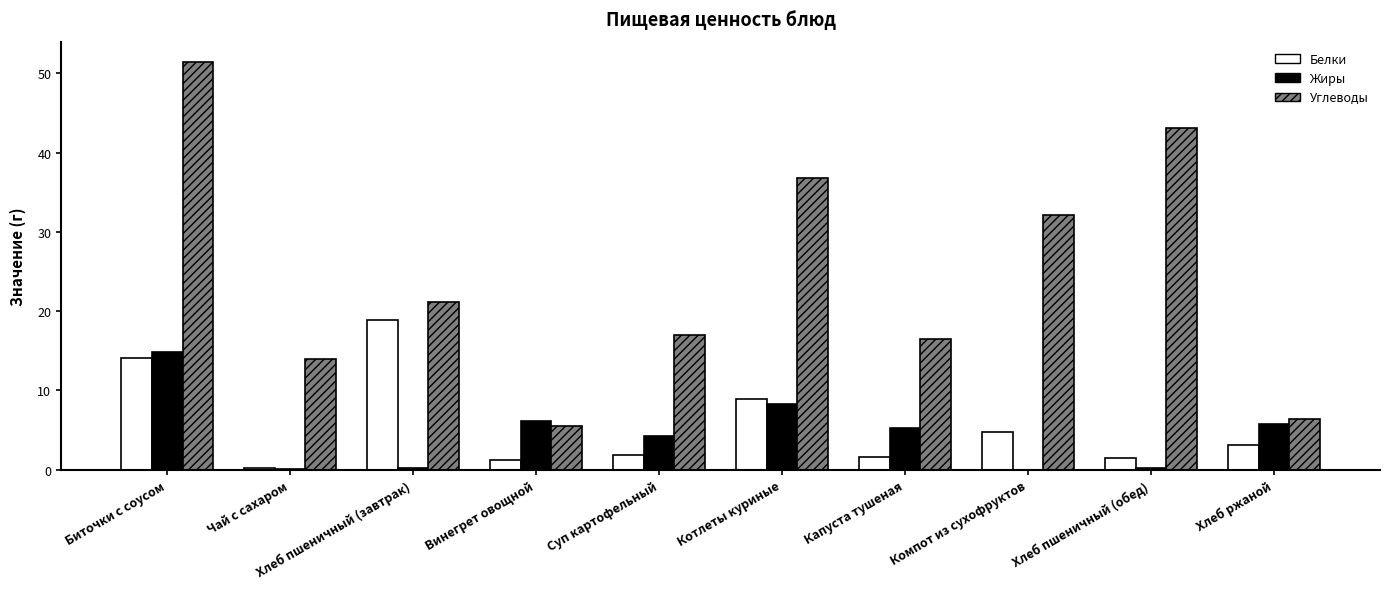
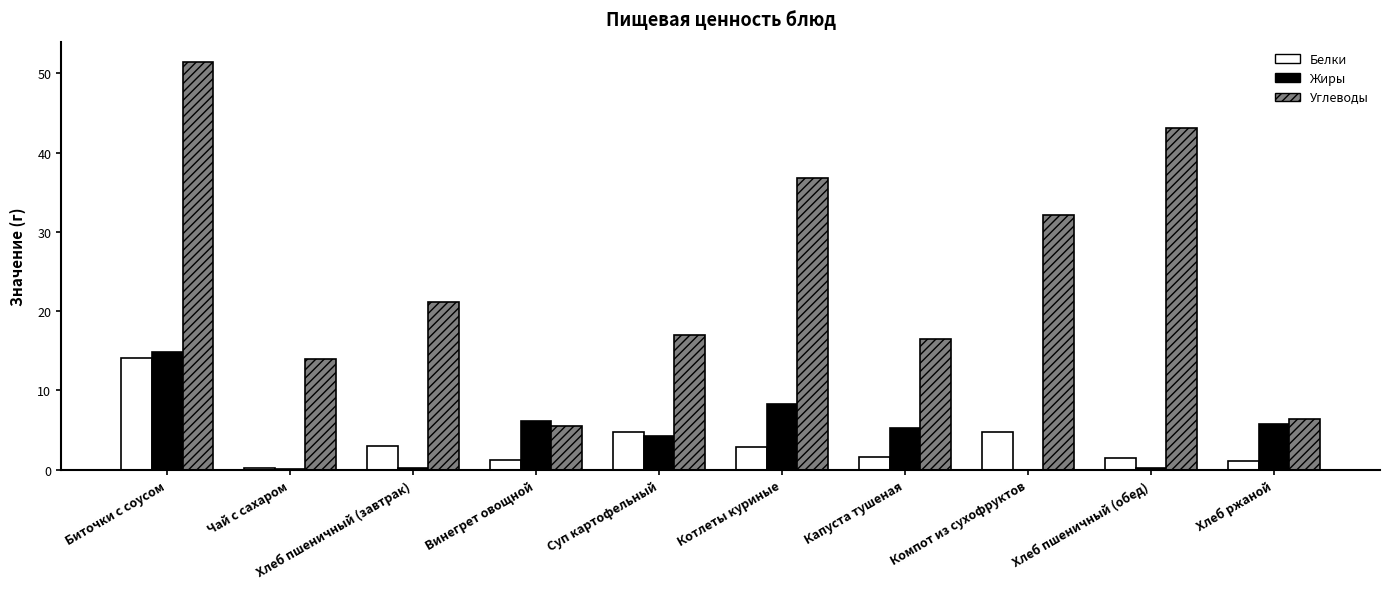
  {
    "Белки": {
      "Биточки с соусом": 14,
-     "Хлеб пшеничный (завтрак)": 19,
+     "Хлеб пшеничный (завтрак)": 3,
      "Винегрет овощной": 1,
-     "Суп картофельный": 2,
-     "Котлеты куриные": 9,
+     "Суп картофельный": 5,
+     "Котлеты куриные": 3,
      "Капуста тушеная": 2,
      "Компот из сухофруктов": 5,
      "Хлеб пшеничный (обед)": 2,
-     "Хлеб ржаной": 3
+     "Хлеб ржаной": 1
    },
    "Жиры": {
      "Биточки с соусом": 15,
      "Винегрет овощной": 6,
      "Суп картофельный": 4,
      "Котлеты куриные": 8,
      "Капуста тушеная": 5,
      "Компот из сухофруктов": 0,
      "Хлеб ржаной": 6
    },
    "Углеводы": {
      "Биточки с соусом": 51,
      "Чай с сахаром": 14,
      "Хлеб пшеничный (завтрак)": 21,
      "Винегрет овощной": 5,
      "Суп картофельный": 17,
      "Котлеты куриные": 37,
      "Капуста тушеная": 17,
      "Компот из сухофруктов": 32,
      "Хлеб пшеничный (обед)": 43,
      "Хлеб ржаной": 6
    }
  }
